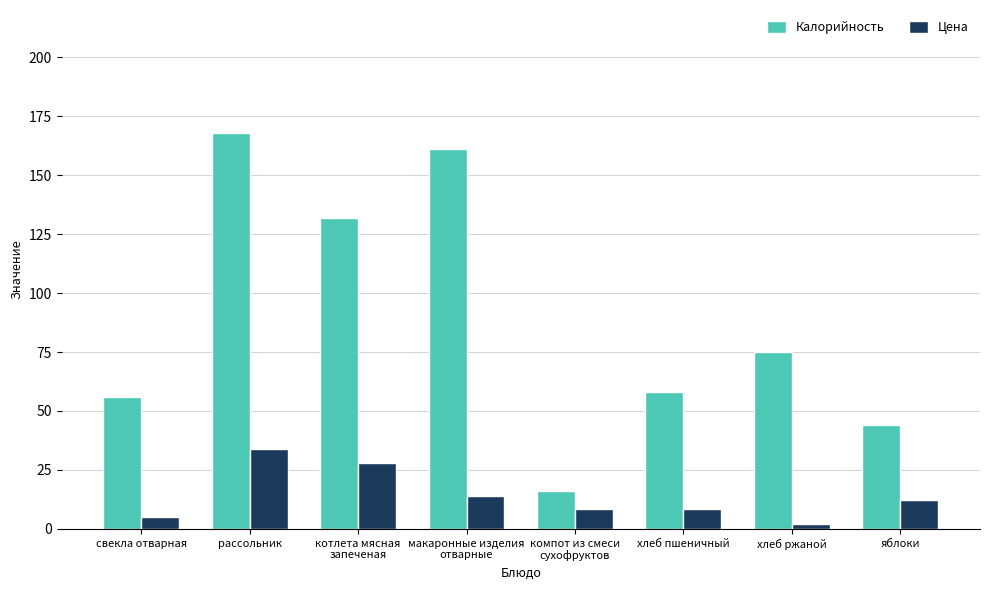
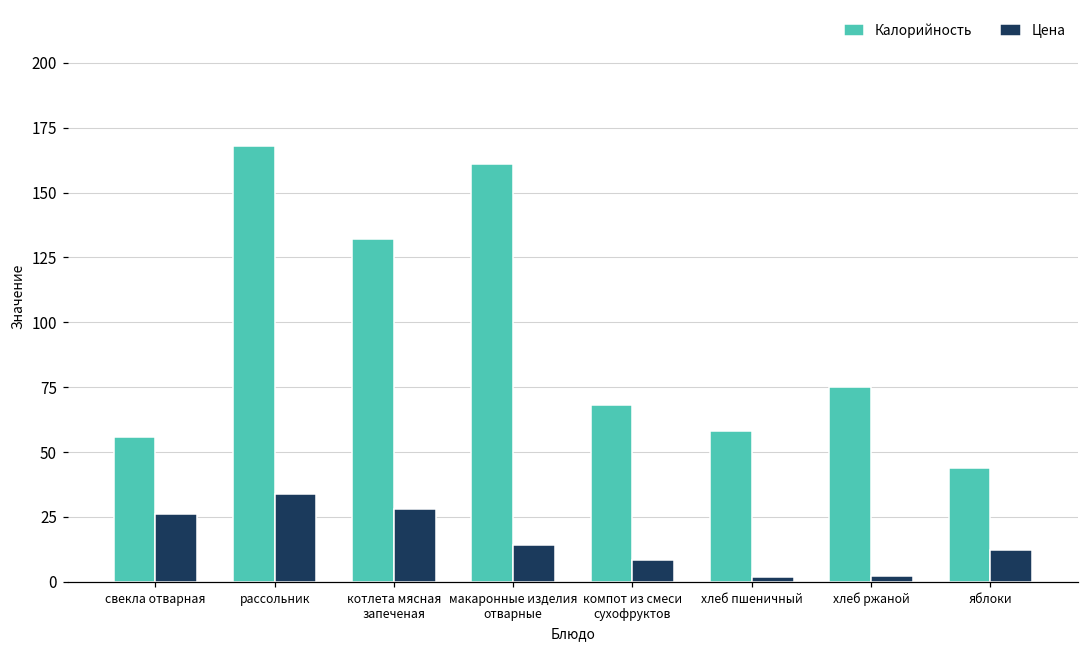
  {
    "Калорийность": {
      "свекла отварная": 56,
      "рассольник": 168,
      "котлета мясная запеченая": 132,
      "макаронные изделия отварные": 161,
-     "компот из смеси сухофруктов": 16,
+     "компот из смеси сухофруктов": 68,
      "хлеб пшеничный": 58,
      "хлеб ржаной": 75,
      "яблоки": 44
    },
    "Цена": {
-     "свекла отварная": 5,
+     "свекла отварная": 26,
      "рассольник": 34,
      "котлета мясная запеченая": 28,
      "макаронные изделия отварные": 14,
      "компот из смеси сухофруктов": 9,
-     "хлеб пшеничный": 8,
+     "хлеб пшеничный": 2,
      "хлеб ржаной": 2,
      "яблоки": 12
    }
  }
